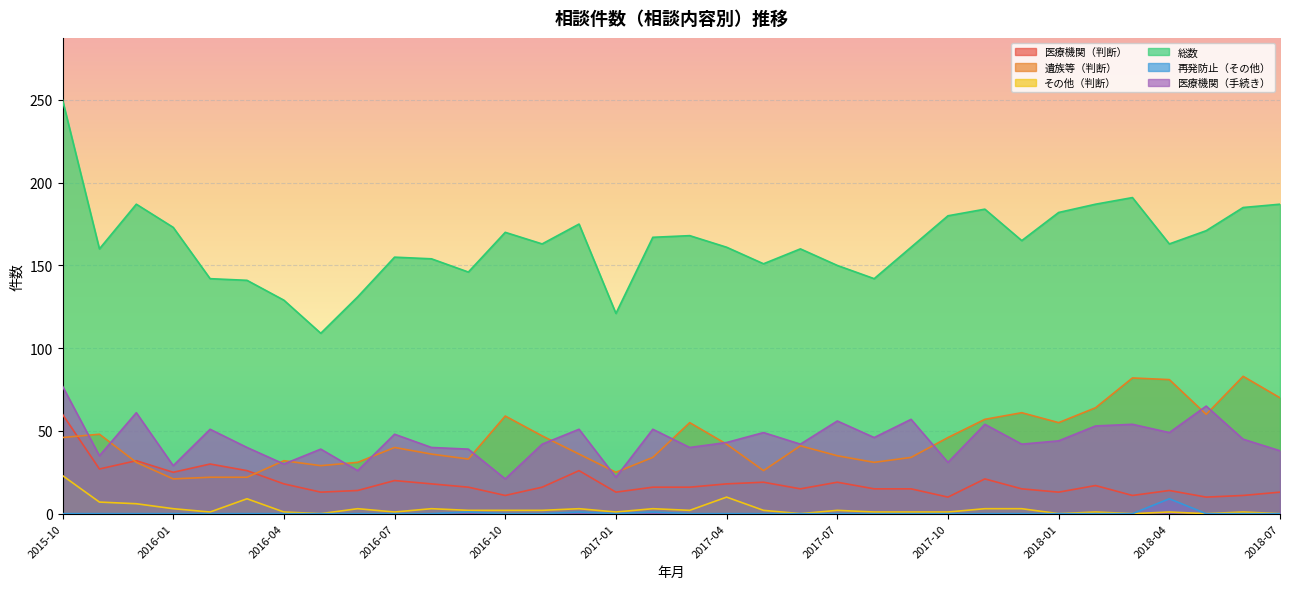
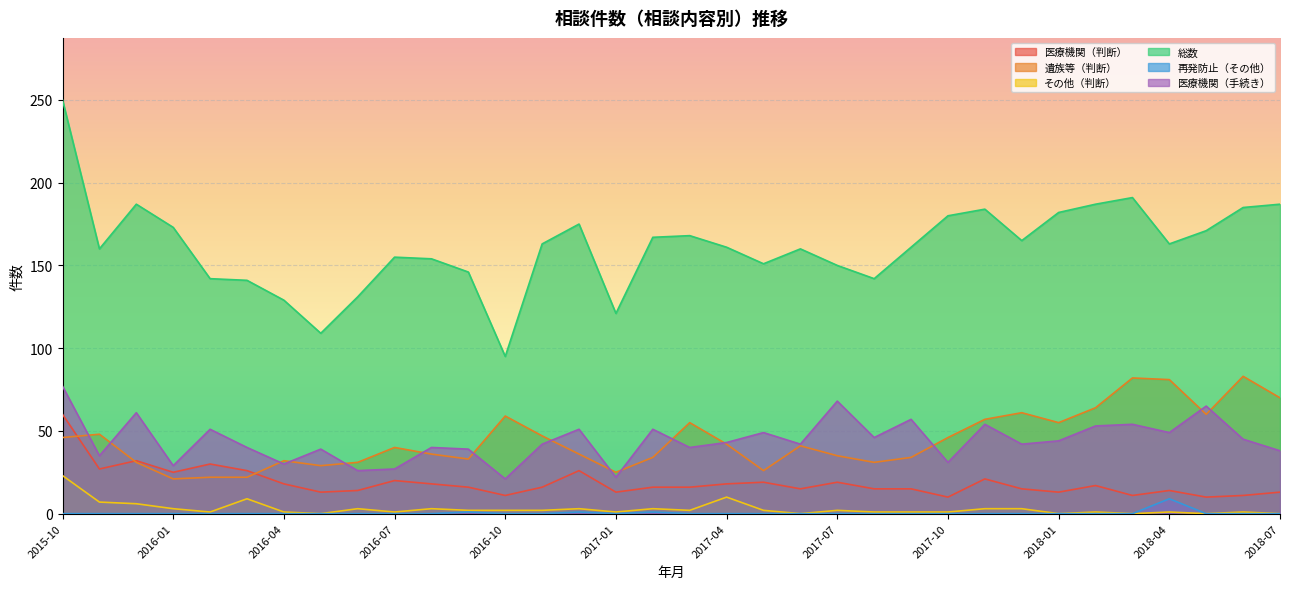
  {
    "その他（判断）": {
      "2015-10": 23,
      "2016-01": 3,
      "2016-10": 2,
      "2017-04": 10,
      "2017-07": 2,
      "2018-04": 1
    },
    "総数": {
      "2015-10": 250,
      "2016-01": 173,
      "2016-04": 129,
      "2016-07": 155,
-     "2016-10": 170,
+     "2016-10": 95,
      "2017-01": 121,
      "2017-04": 161,
      "2017-07": 150,
      "2017-10": 180,
      "2018-01": 182,
      "2018-04": 163,
      "2018-07": 187
    },
    "再発防止（その他）": {
      "2015-10": 0,
      "2016-01": 0,
      "2016-10": 0,
      "2017-04": 0,
      "2017-07": 0,
      "2018-04": 9
    },
    "医療機関（手続き）": {
      "2015-10": 77,
      "2016-01": 29,
      "2016-04": 30,
-     "2016-07": 48,
+     "2016-07": 27,
      "2016-10": 21,
      "2017-01": 22,
-     "2017-07": 56,
+     "2017-07": 68,
      "2017-10": 31,
      "2018-01": 44,
      "2018-04": 49,
      "2018-07": 38
    }
  }
